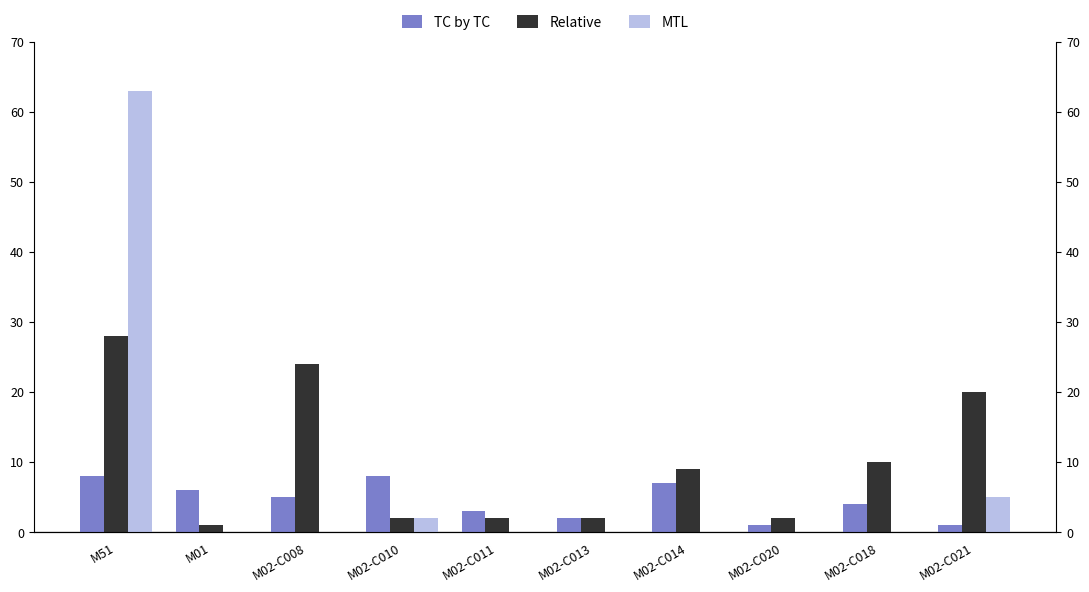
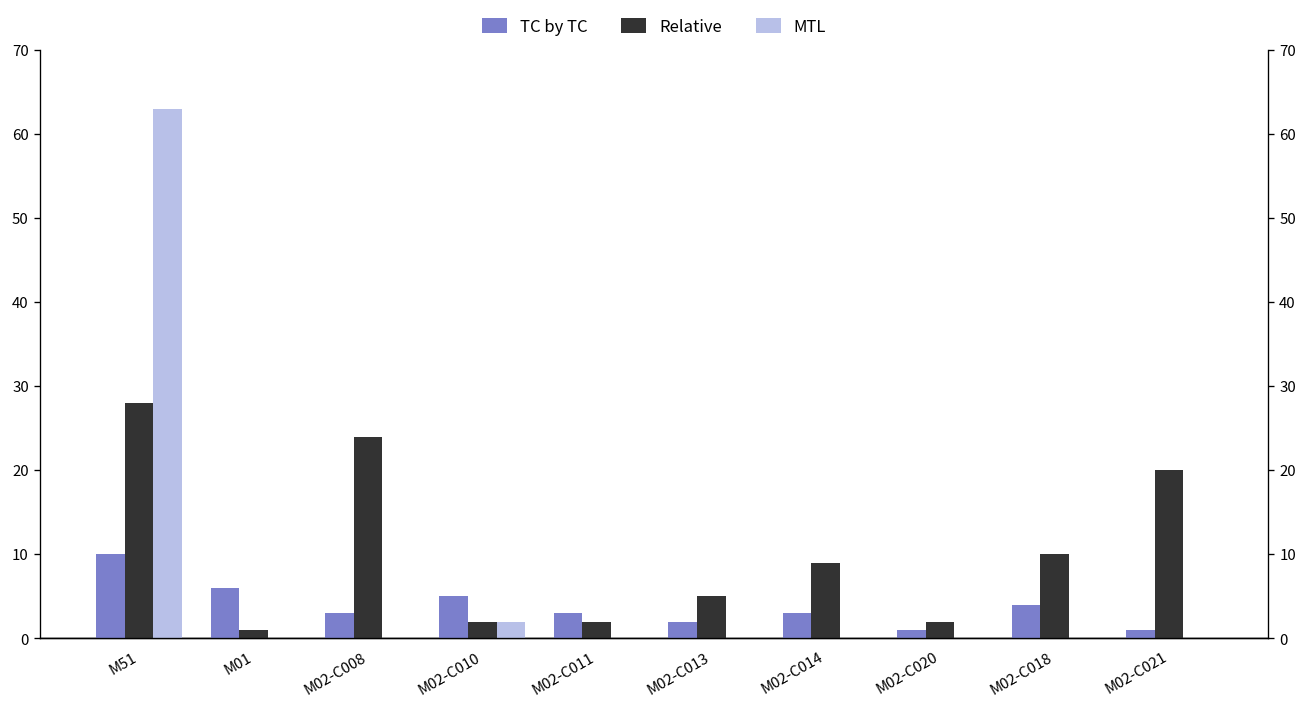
  {
    "TC by TC": {
-     "M51": 8,
+     "M51": 10,
      "M01": 6,
-     "M02-C008": 5,
-     "M02-C010": 8,
+     "M02-C008": 3,
+     "M02-C010": 5,
      "M02-C011": 3,
      "M02-C013": 2,
-     "M02-C014": 7,
+     "M02-C014": 3,
      "M02-C020": 1,
      "M02-C018": 4,
      "M02-C021": 1
    },
    "Relative": {
      "M51": 28,
      "M01": 1,
      "M02-C008": 24,
      "M02-C010": 2,
      "M02-C011": 2,
-     "M02-C013": 2,
+     "M02-C013": 5,
      "M02-C014": 9,
      "M02-C020": 2,
      "M02-C018": 10,
      "M02-C021": 20
    },
    "MTL": {
      "M51": 63,
      "M01": 0,
      "M02-C008": 0,
      "M02-C010": 2,
      "M02-C011": 0,
      "M02-C013": 0,
      "M02-C014": 0,
      "M02-C020": 0,
      "M02-C018": 0,
-     "M02-C021": 5
+     "M02-C021": 0
    }
  }
